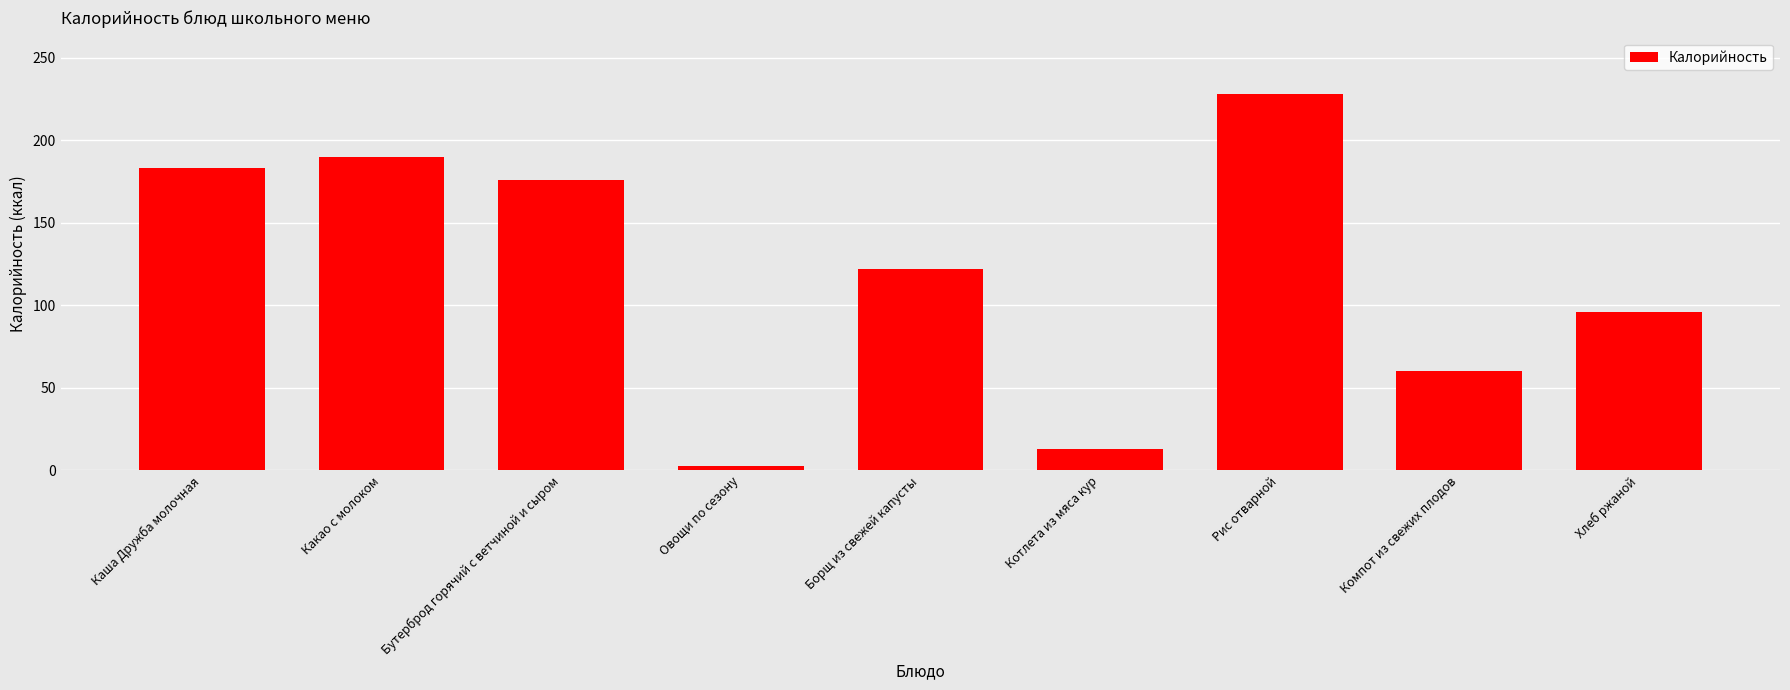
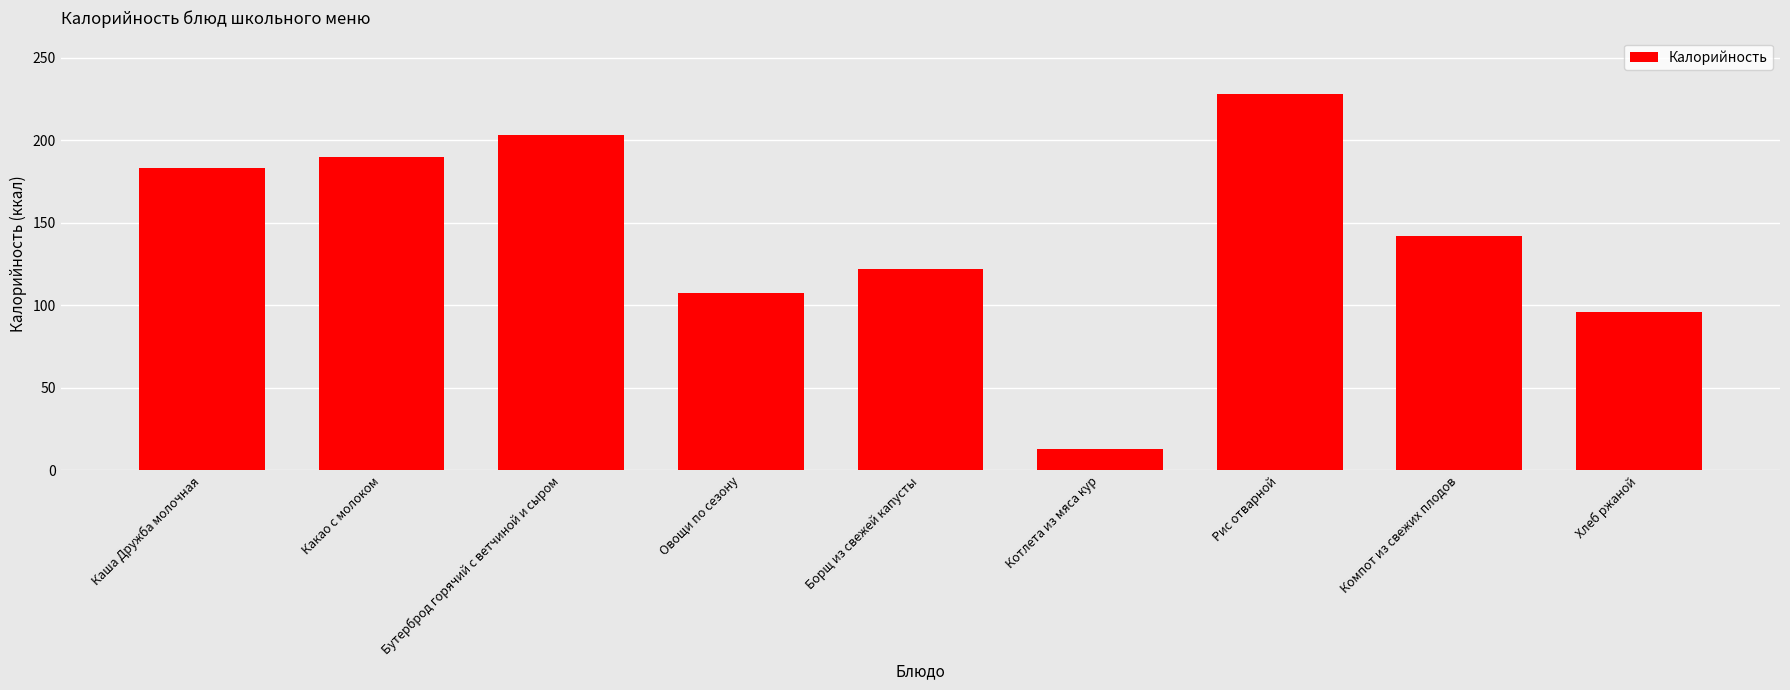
  {
    "Каша Дружба молочная": 183,
    "Какао с молоком": 190,
-   "Бутерброд горячий с ветчиной и сыром": 176,
-   "Овощи по сезону": 3,
+   "Бутерброд горячий с ветчиной и сыром": 203,
+   "Овощи по сезону": 108,
    "Борщ из свежей капусты": 122,
    "Котлета из мяса кур": 13,
    "Рис отварной": 228,
-   "Компот из свежих плодов": 60,
+   "Компот из свежих плодов": 142,
    "Хлеб ржаной": 96
  }
